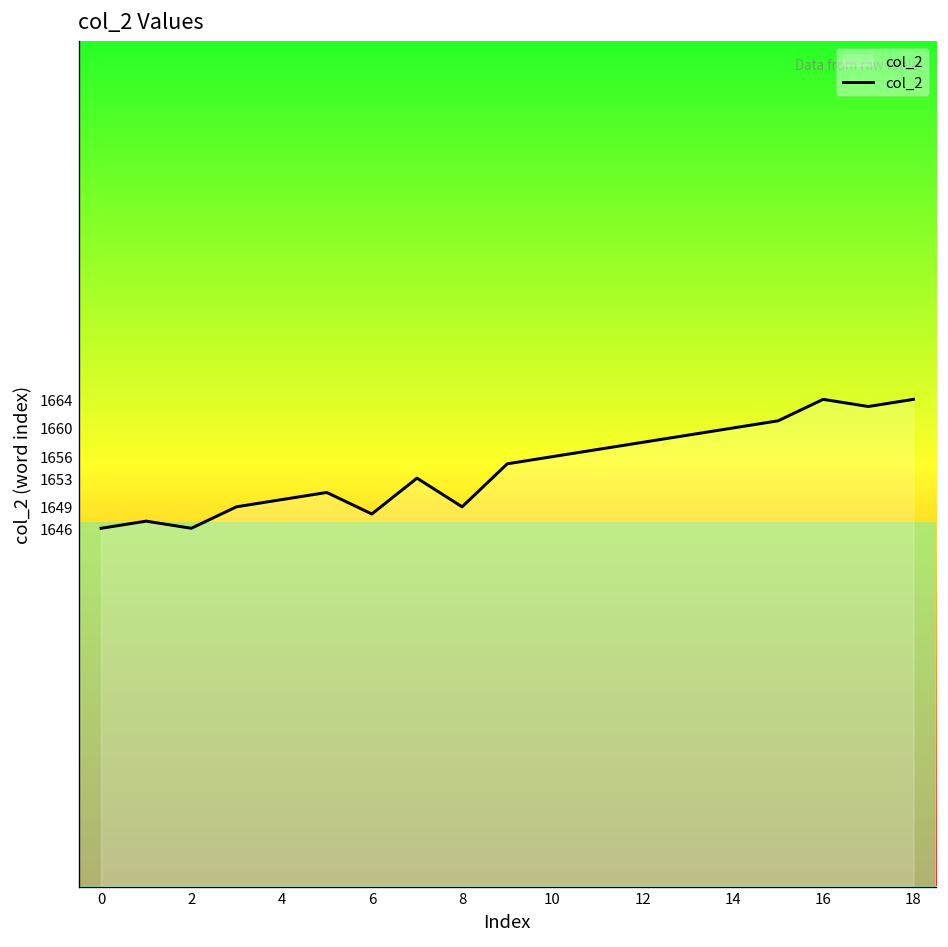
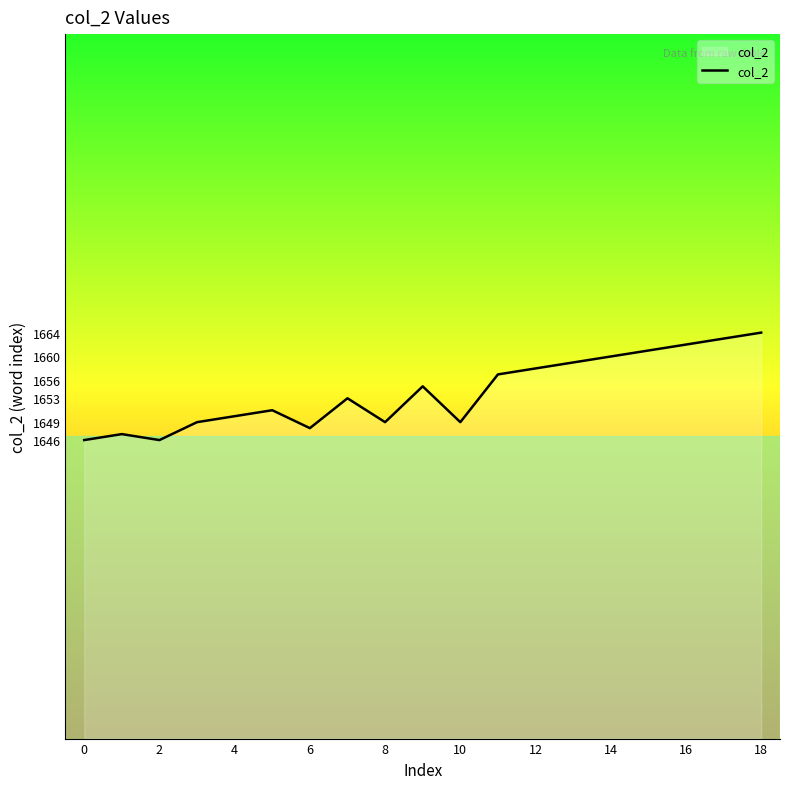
  {
    "4": 1650,
    "6": 1648,
    "8": 1649,
-   "10": 1656,
+   "10": 1649,
    "12": 1658,
    "14": 1660,
-   "16": 1664,
+   "16": 1662,
    "18": 1664
  }
